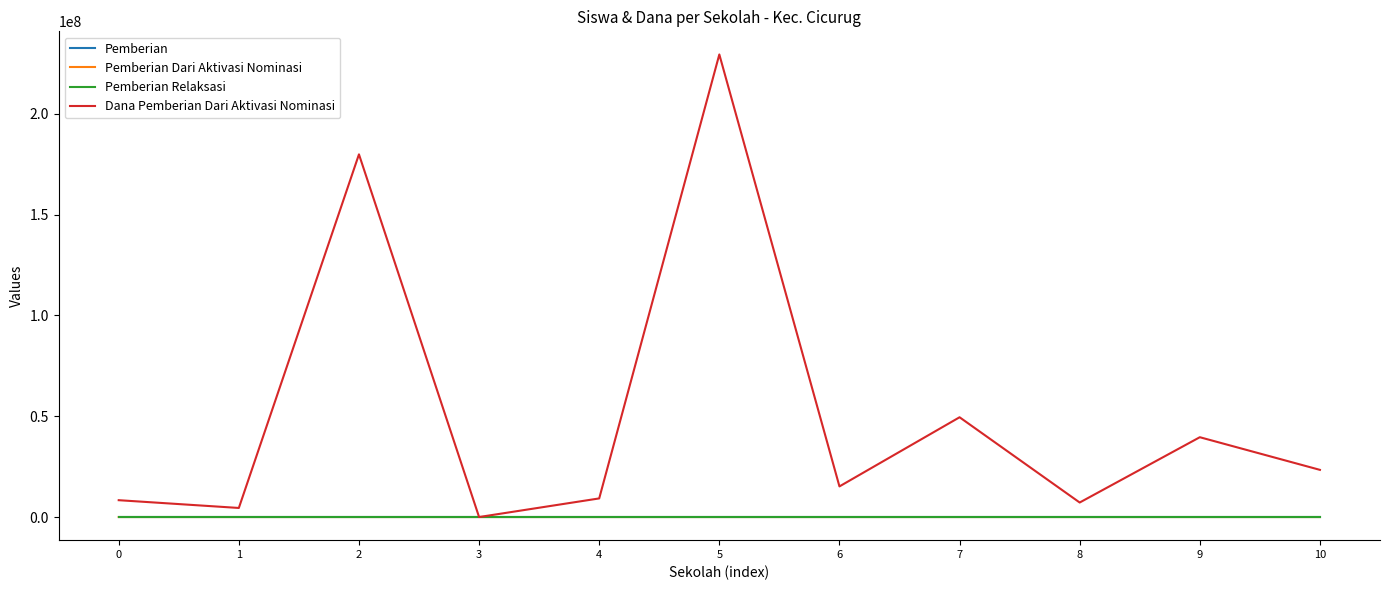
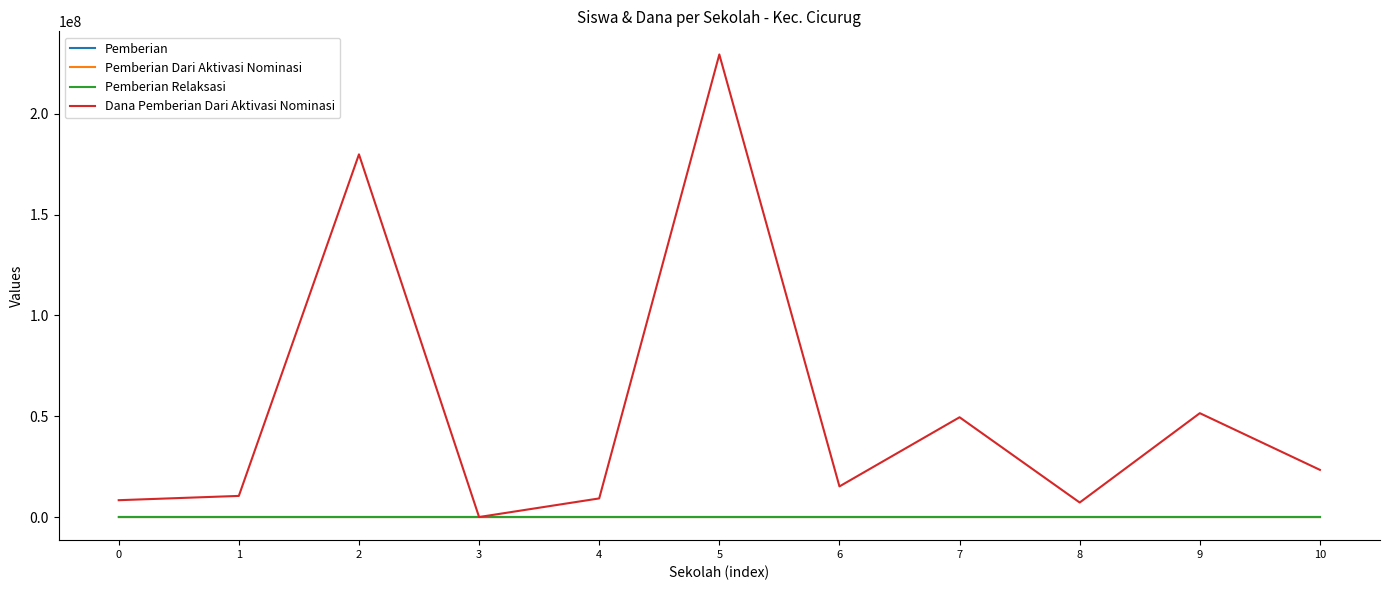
  {
    "Pemberian Relaksasi": {
      "0": 0,
      "1": 0,
      "2": 0,
      "4": 0,
      "5": 0,
      "6": 0,
      "7": 0,
      "8": 0,
      "9": 0,
      "10": 0
    },
    "Dana Pemberian Dari Aktivasi Nominasi": {
      "0": 8000000,
-     "1": 5000000,
+     "1": 10000000,
      "2": 180000000,
      "4": 9000000,
      "5": 230000000,
      "6": 15000000,
      "7": 50000000,
      "8": 7000000,
-     "9": 40000000,
+     "9": 52000000,
      "10": 23000000
    }
  }
